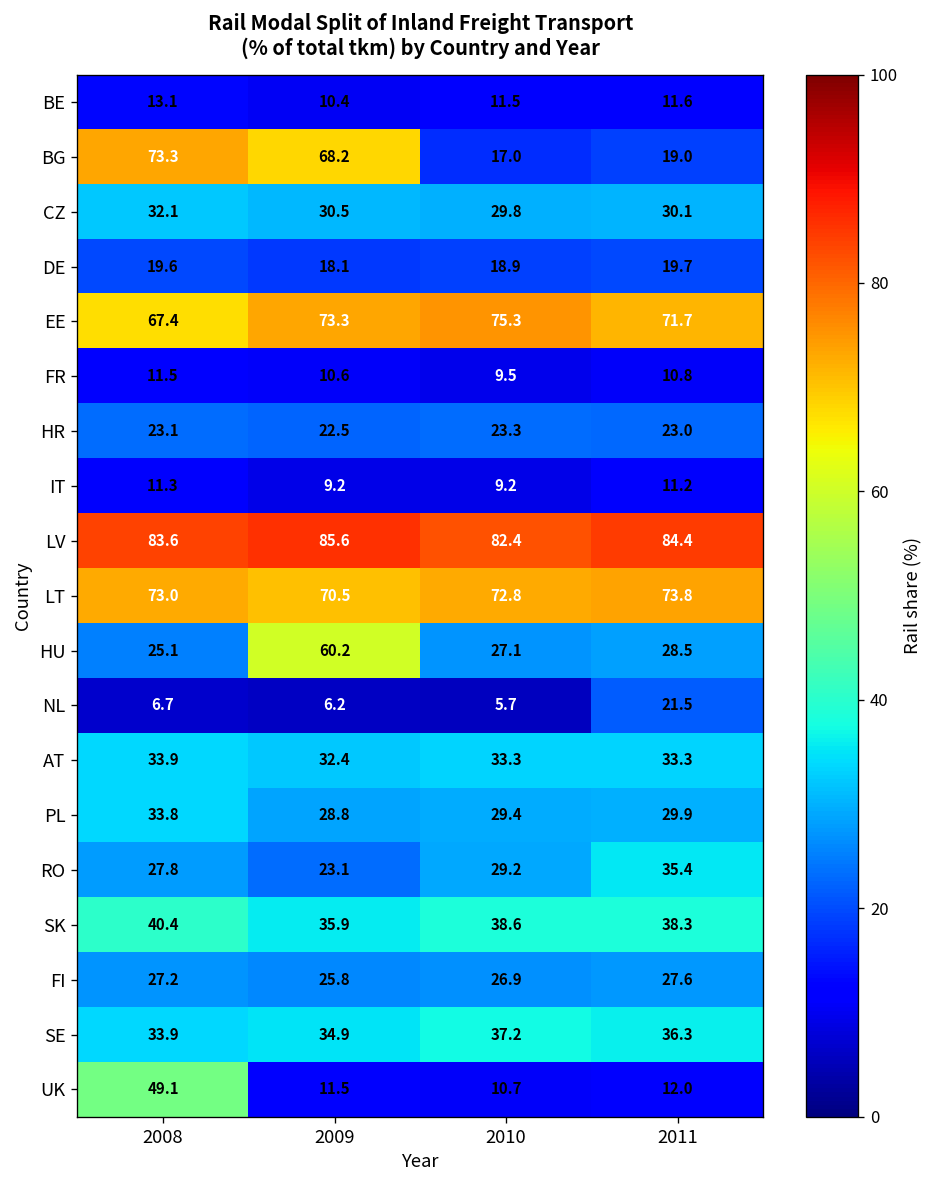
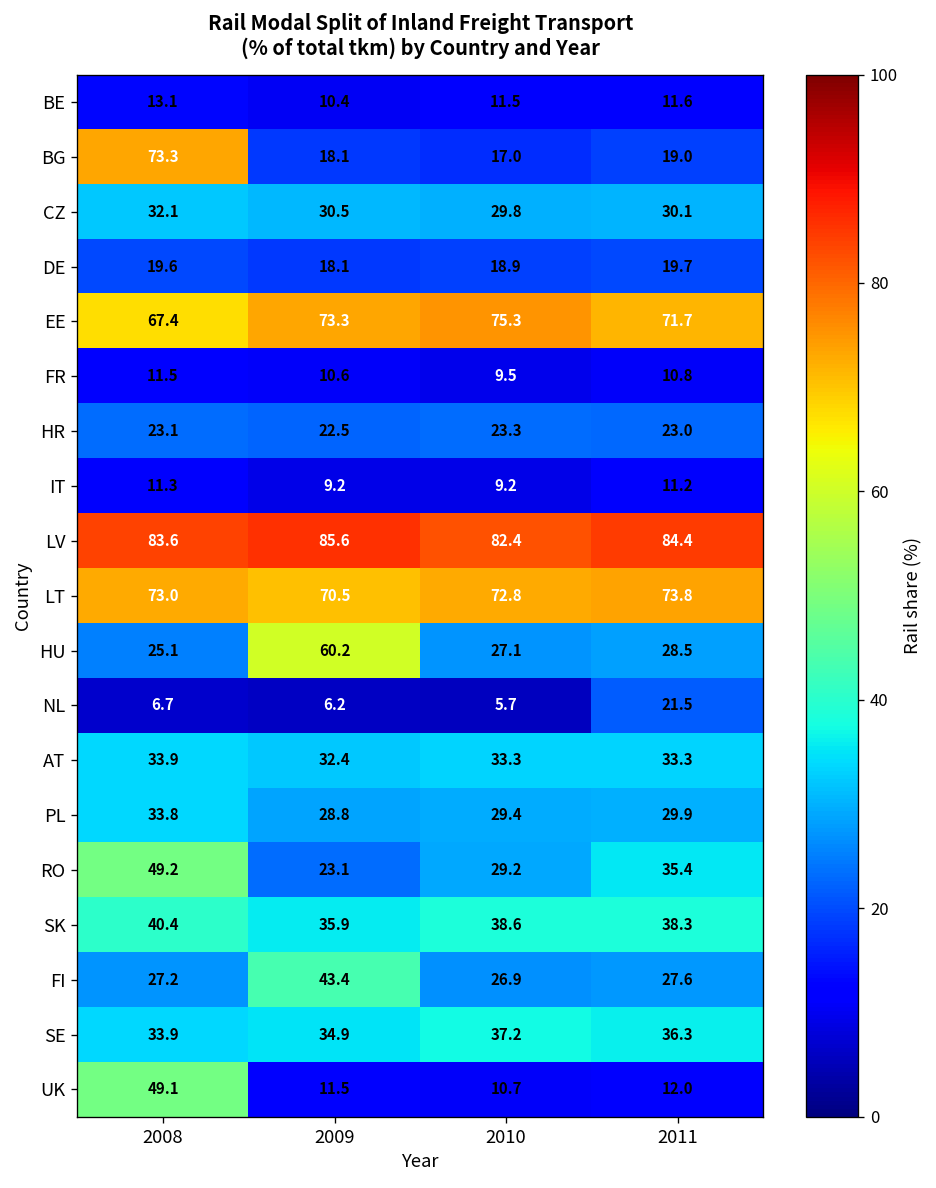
  {
    "BE": {
      "2008": 13.1,
      "2009": 10.4,
      "2010": 11.5,
      "2011": 11.6
    },
    "BG": {
      "2008": 73.3,
-     "2009": 68.2,
+     "2009": 18.1,
      "2010": 17.0,
      "2011": 19.0
    },
    "CZ": {
      "2008": 32.1,
      "2009": 30.5,
      "2010": 29.8,
      "2011": 30.1
    },
    "DE": {
      "2008": 19.6,
      "2009": 18.1,
      "2010": 18.9,
      "2011": 19.7
    },
    "EE": {
      "2008": 67.4,
      "2009": 73.3,
      "2010": 75.3,
      "2011": 71.7
    },
    "FR": {
      "2008": 11.5,
      "2009": 10.6,
      "2010": 9.5,
      "2011": 10.8
    },
    "HR": {
      "2008": 23.1,
      "2009": 22.5,
      "2010": 23.3,
      "2011": 23.0
    },
    "IT": {
      "2008": 11.3,
      "2009": 9.2,
      "2010": 9.2,
      "2011": 11.2
    },
    "LV": {
      "2008": 83.6,
      "2009": 85.6,
      "2010": 82.4,
      "2011": 84.4
    },
    "LT": {
      "2008": 73.0,
      "2009": 70.5,
      "2010": 72.8,
      "2011": 73.8
    },
    "HU": {
      "2008": 25.1,
      "2009": 60.2,
      "2010": 27.1,
      "2011": 28.5
    },
    "NL": {
      "2008": 6.7,
      "2009": 6.2,
      "2010": 5.7,
      "2011": 21.5
    },
    "AT": {
      "2008": 33.9,
      "2009": 32.4,
      "2010": 33.3,
      "2011": 33.3
    },
    "PL": {
      "2008": 33.8,
      "2009": 28.8,
      "2010": 29.4,
      "2011": 29.9
    },
    "RO": {
-     "2008": 27.8,
+     "2008": 49.2,
      "2009": 23.1,
      "2010": 29.2,
      "2011": 35.4
    },
    "SK": {
      "2008": 40.4,
      "2009": 35.9,
      "2010": 38.6,
      "2011": 38.3
    },
    "FI": {
      "2008": 27.2,
-     "2009": 25.8,
+     "2009": 43.4,
      "2010": 26.9,
      "2011": 27.6
    },
    "SE": {
      "2008": 33.9,
      "2009": 34.9,
      "2010": 37.2,
      "2011": 36.3
    },
    "UK": {
      "2008": 49.1,
      "2009": 11.5,
      "2010": 10.7,
      "2011": 12.0
    }
  }
